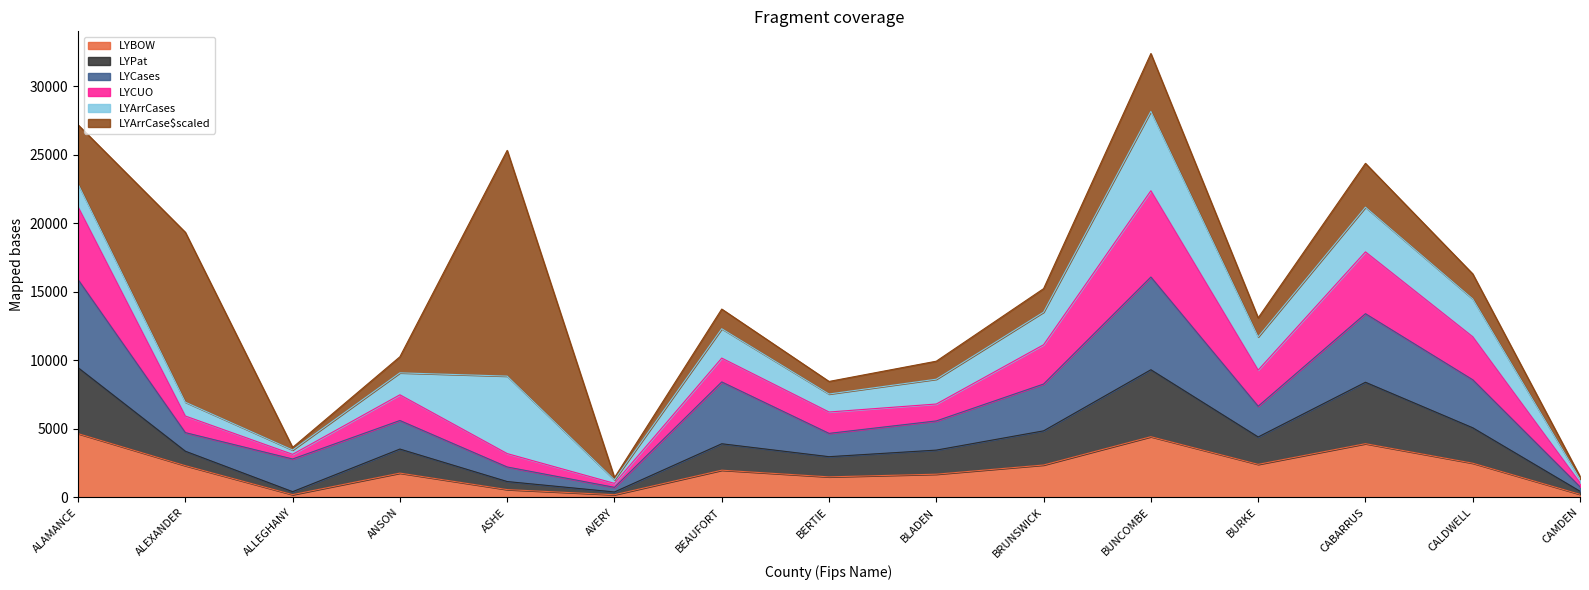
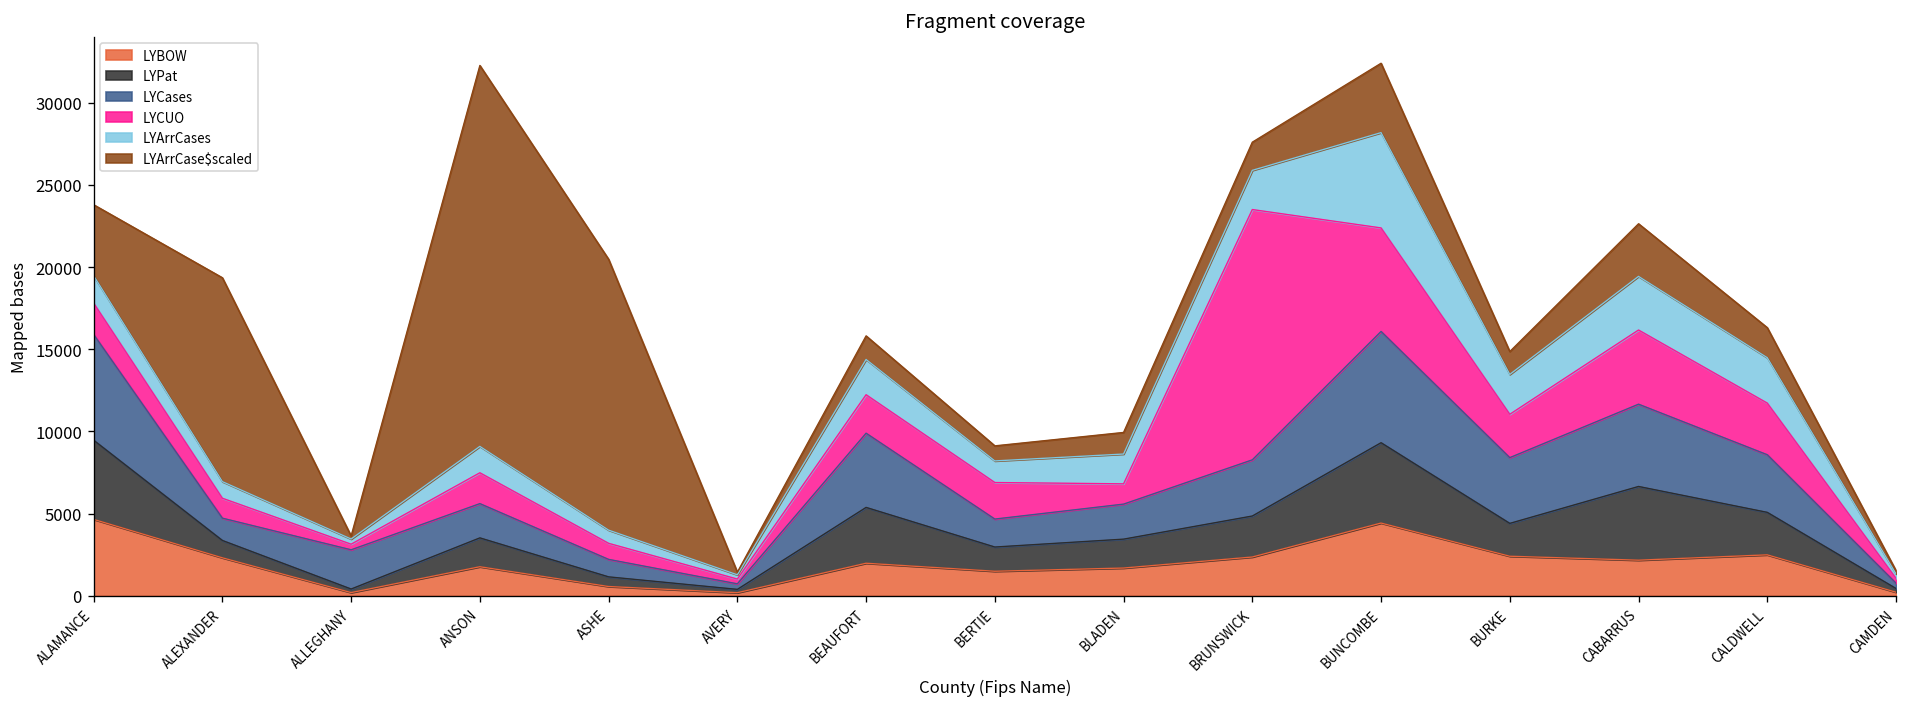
  {
    "LYBOW": {
      "ALAMANCE": 4700,
      "ALEXANDER": 2300,
      "ALLEGHANY": 200,
      "ANSON": 1800,
      "ASHE": 600,
      "AVERY": 200,
      "BEAUFORT": 2000,
      "BERTIE": 1500,
      "BLADEN": 1700,
      "BRUNSWICK": 2400,
      "BUNCOMBE": 4400,
      "BURKE": 2400,
-     "CABARRUS": 3900,
+     "CABARRUS": 2200,
      "CALDWELL": 2500,
      "CAMDEN": 200
    },
    "LYPat": {
      "ALAMANCE": 4800,
      "ALEXANDER": 1100,
      "ALLEGHANY": 200,
      "ANSON": 1800,
      "ASHE": 600,
      "AVERY": 200,
-     "BEAUFORT": 1900,
+     "BEAUFORT": 3400,
      "BERTIE": 1500,
      "BLADEN": 1800,
      "BRUNSWICK": 2500,
      "BUNCOMBE": 4900,
      "BURKE": 2000,
      "CABARRUS": 4500,
      "CALDWELL": 2600,
      "CAMDEN": 200
    },
    "LYCases": {
      "ALAMANCE": 6400,
      "ALEXANDER": 1400,
      "ALLEGHANY": 2400,
      "ANSON": 2100,
      "ASHE": 1100,
      "AVERY": 300,
      "BEAUFORT": 4500,
      "BERTIE": 1700,
      "BLADEN": 2100,
      "BRUNSWICK": 3400,
      "BUNCOMBE": 6800,
-     "BURKE": 2200,
+     "BURKE": 4000,
      "CABARRUS": 5000,
      "CALDWELL": 3500,
      "CAMDEN": 300
    },
    "LYCUO": {
-     "ALAMANCE": 5300,
+     "ALAMANCE": 1900,
      "ALEXANDER": 1200,
      "ALLEGHANY": 300,
      "ANSON": 1900,
      "ASHE": 1000,
      "AVERY": 300,
-     "BEAUFORT": 1700,
-     "BERTIE": 1600,
+     "BEAUFORT": 2300,
+     "BERTIE": 2200,
      "BLADEN": 1200,
-     "BRUNSWICK": 2900,
+     "BRUNSWICK": 15200,
      "BUNCOMBE": 6300,
      "BURKE": 2600,
      "CABARRUS": 4500,
      "CALDWELL": 3100,
      "CAMDEN": 300
    },
    "LYArrCases": {
      "ALAMANCE": 1700,
      "ALEXANDER": 1000,
      "ANSON": 1600,
-     "ASHE": 5700,
+     "ASHE": 800,
      "BEAUFORT": 2100,
      "BERTIE": 1300,
      "BLADEN": 1800,
      "BRUNSWICK": 2400,
      "BUNCOMBE": 5800,
      "BURKE": 2400,
      "CABARRUS": 3300,
      "CALDWELL": 2800,
      "CAMDEN": 300
    },
    "LYArrCase$scaled": {
      "ALAMANCE": 4300,
      "ALEXANDER": 12400,
-     "ANSON": 1200,
+     "ANSON": 23200,
      "ASHE": 16500,
      "BEAUFORT": 1400,
      "BERTIE": 900,
      "BLADEN": 1300,
      "BRUNSWICK": 1700,
      "BUNCOMBE": 4200,
      "BURKE": 1400,
      "CABARRUS": 3200,
      "CALDWELL": 1800,
      "CAMDEN": 200
    }
  }
